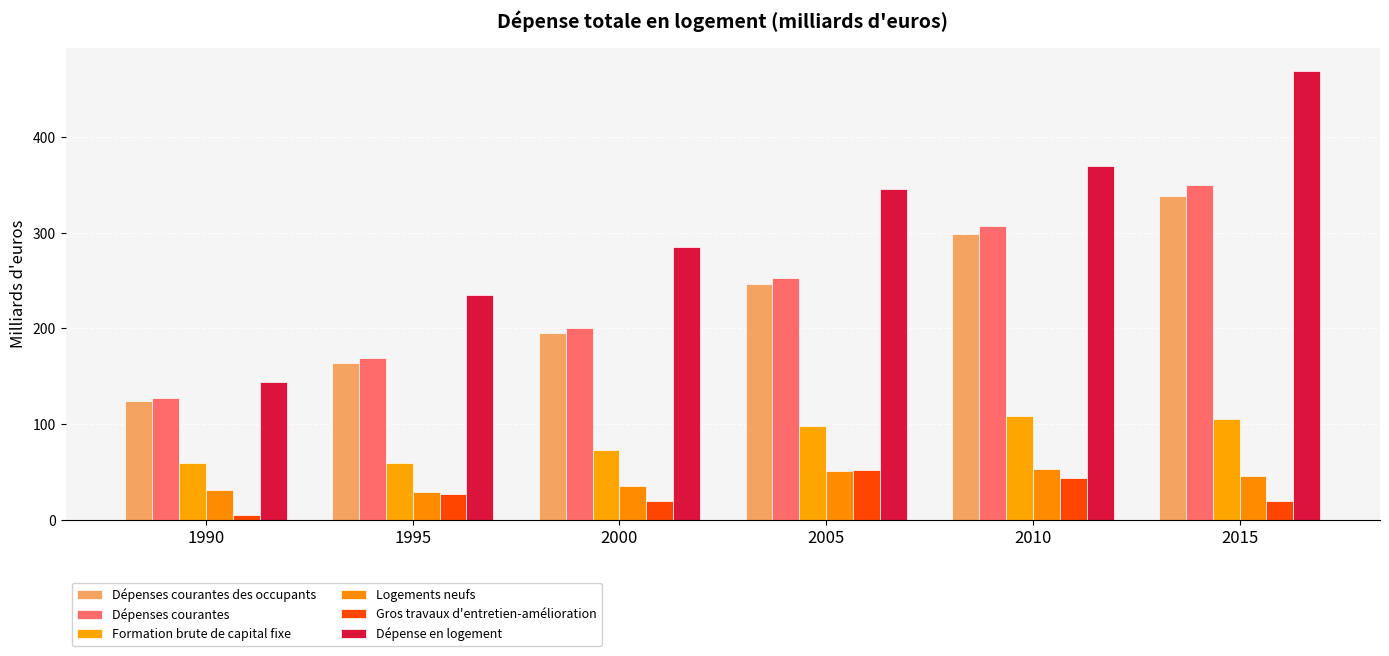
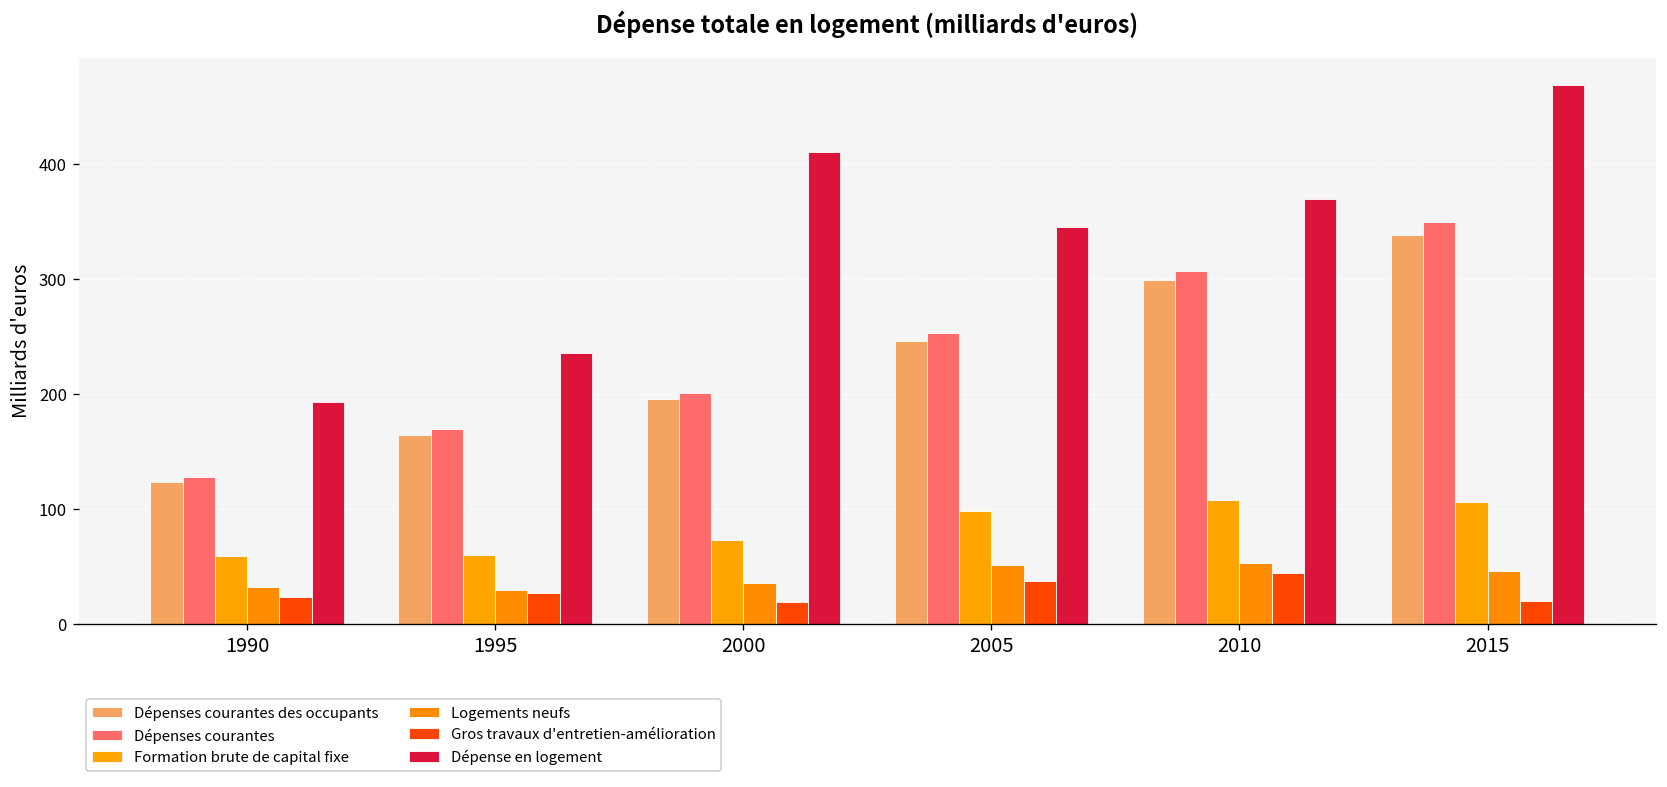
  {
    "Gros travaux d'entretien-amélioration": {
-     "1990": 0,
+     "1990": 20,
      "1995": 30,
      "2000": 20,
-     "2005": 50,
+     "2005": 40,
      "2010": 40,
      "2015": 20
    },
    "Dépense en logement": {
-     "1990": 140,
+     "1990": 190,
      "1995": 240,
-     "2000": 280,
+     "2000": 410,
      "2005": 350,
      "2010": 370,
      "2015": 470
    }
  }
